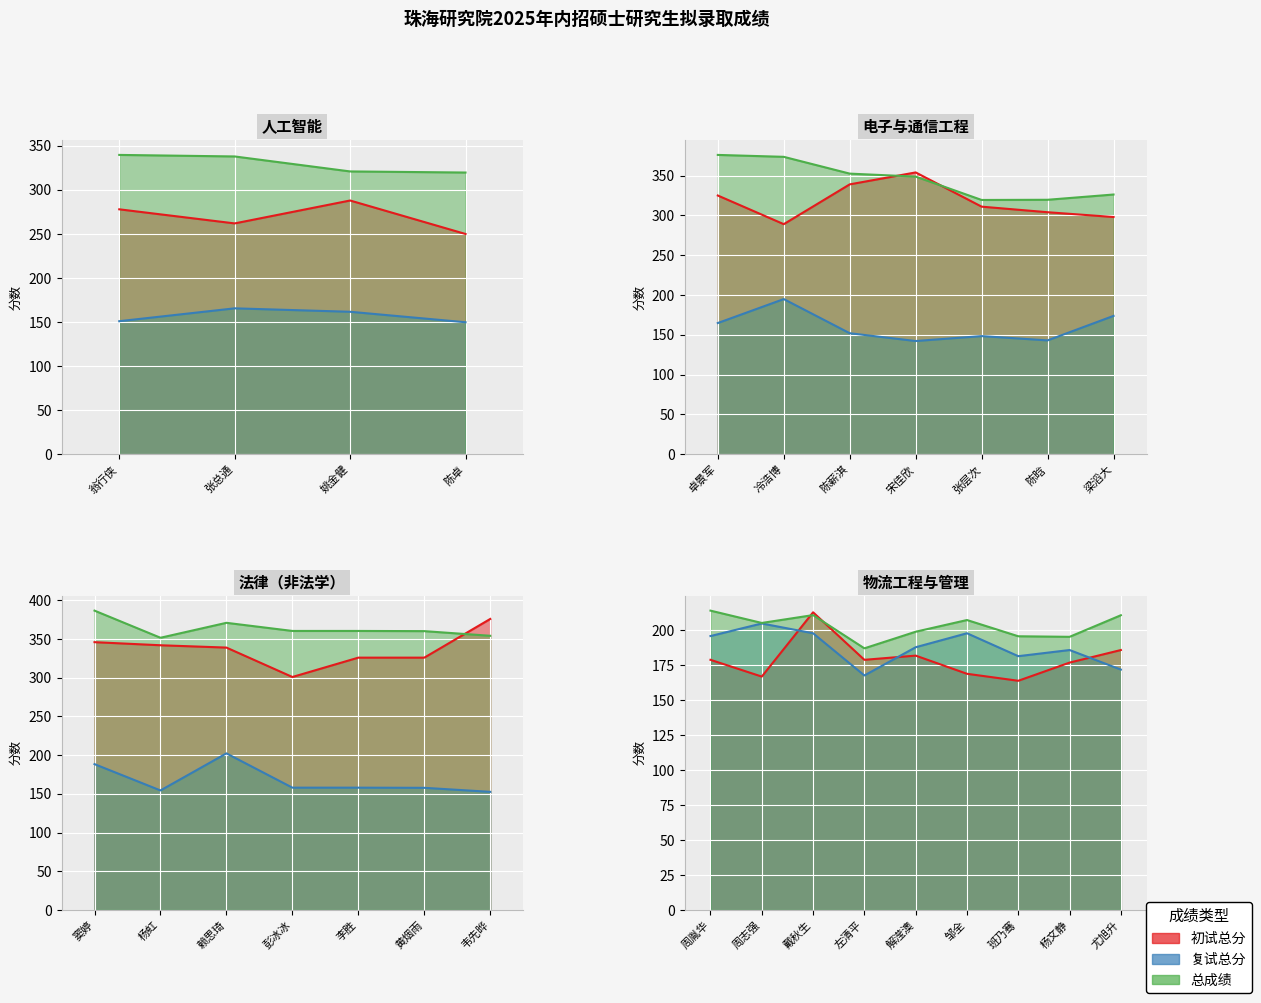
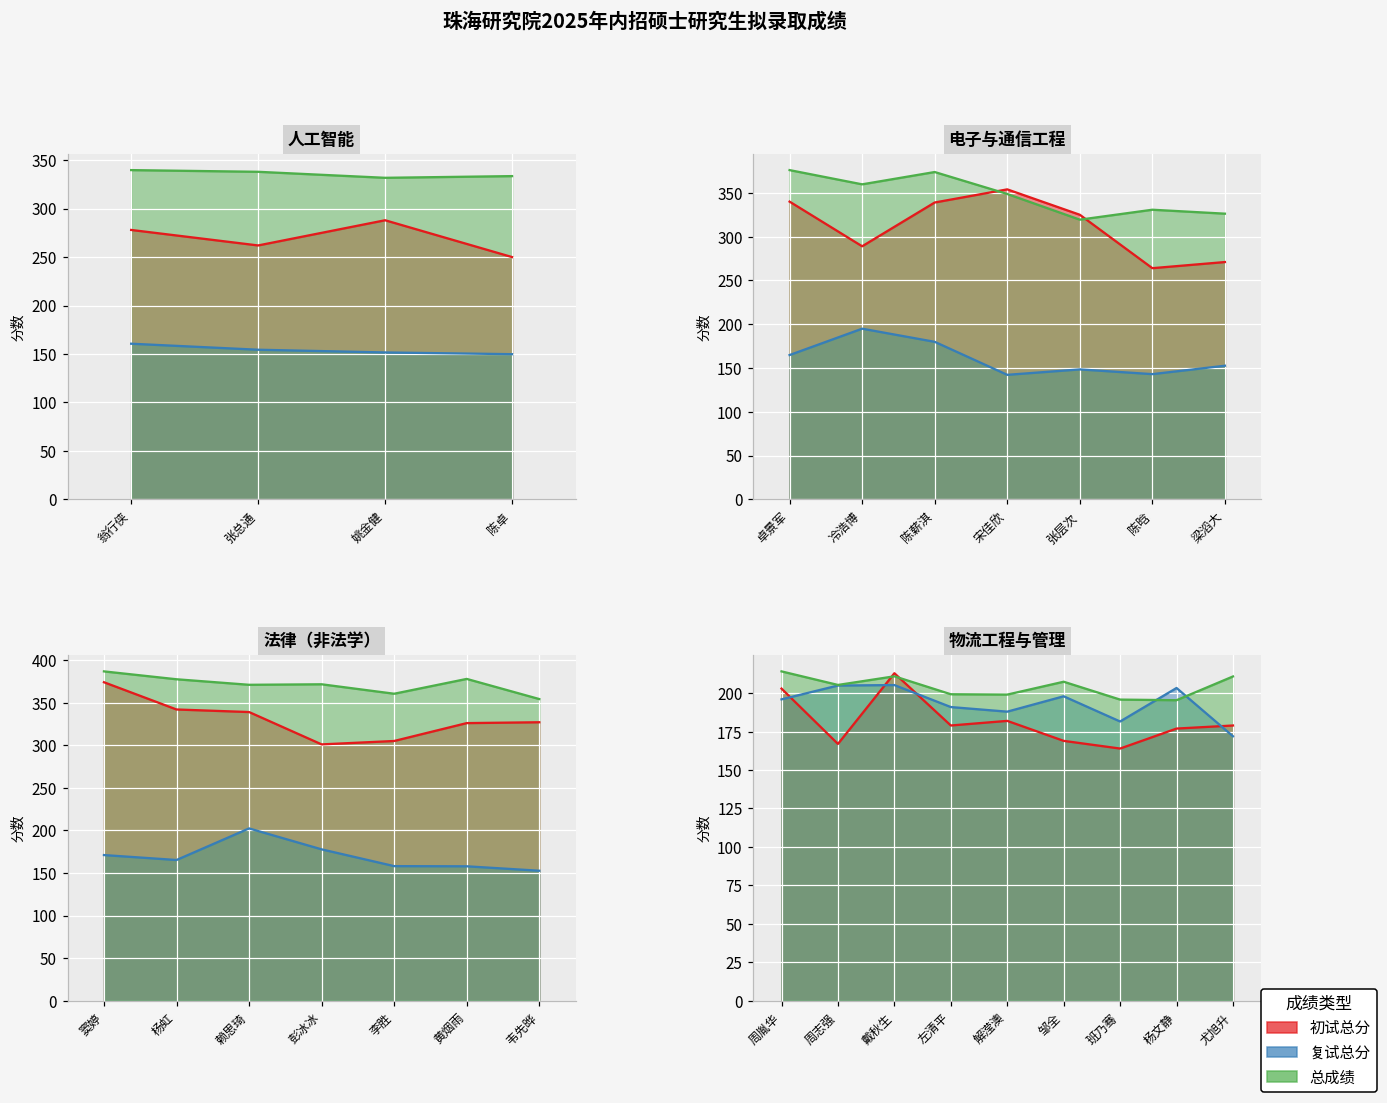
  {
    "人工智能": {
      "初试总分": {
        "翁行侠": 280,
        "张总通": 260,
        "姚金健": 290,
        "陈卓": 250
      },
      "复试总分": {
-       "翁行侠": 150,
-       "张总通": 170,
-       "姚金健": 160,
+       "翁行侠": 160,
+       "张总通": 150,
+       "姚金健": 150,
        "陈卓": 150
      },
      "总成绩": {
        "翁行侠": 340,
        "张总通": 340,
-       "姚金健": 320,
-       "陈卓": 320
+       "姚金健": 330,
+       "陈卓": 330
      }
    },
    "电子与通信工程": {
      "初试总分": {
-       "卓景军": 330,
+       "卓景军": 340,
        "冷浩博": 290,
        "陈薪淇": 340,
        "宋佳欣": 350,
-       "张层次": 310,
-       "陈晗": 300,
-       "梁滔大": 300
+       "张层次": 330,
+       "陈晗": 260,
+       "梁滔大": 270
      },
      "复试总分": {
        "卓景军": 160,
        "冷浩博": 190,
-       "陈薪淇": 150,
+       "陈薪淇": 180,
        "宋佳欣": 140,
        "张层次": 150,
        "陈晗": 140,
-       "梁滔大": 170
+       "梁滔大": 150
      },
      "总成绩": {
        "卓景军": 380,
-       "冷浩博": 370,
-       "陈薪淇": 350,
+       "冷浩博": 360,
+       "陈薪淇": 370,
        "宋佳欣": 350,
        "张层次": 320,
-       "陈晗": 320,
+       "陈晗": 330,
        "梁滔大": 330
      }
    },
    "法律（非法学）": {
      "初试总分": {
-       "窦婷": 350,
+       "窦婷": 370,
        "杨虹": 340,
        "赖思琦": 340,
        "彭冰冰": 300,
-       "李胜": 330,
+       "李胜": 310,
        "黄烟雨": 330,
-       "韦先晔": 380
+       "韦先晔": 330
      },
      "复试总分": {
-       "窦婷": 190,
-       "杨虹": 150,
+       "窦婷": 170,
+       "杨虹": 170,
        "赖思琦": 200,
-       "彭冰冰": 160,
+       "彭冰冰": 180,
        "李胜": 160,
        "黄烟雨": 160,
        "韦先晔": 150
      },
      "总成绩": {
        "窦婷": 390,
-       "杨虹": 350,
+       "杨虹": 380,
        "赖思琦": 370,
-       "彭冰冰": 360,
+       "彭冰冰": 370,
        "李胜": 360,
-       "黄烟雨": 360,
+       "黄烟雨": 380,
        "韦先晔": 350
      }
    },
    "物流工程与管理": {
      "初试总分": {
-       "周胤华": 179,
+       "周胤华": 203,
        "周志强": 167,
        "戴秋生": 213,
        "左清平": 179,
        "解滢澳": 182,
        "邹全": 169,
        "班乃骞": 164,
        "杨文静": 177,
-       "尤旭升": 186
+       "尤旭升": 179
      },
      "复试总分": {
        "周胤华": 196,
-       "戴秋生": 198,
-       "左清平": 168,
+       "戴秋生": 205,
+       "左清平": 191,
        "解滢澳": 188,
        "邹全": 198,
        "班乃骞": 182,
-       "杨文静": 186,
+       "杨文静": 203,
        "尤旭升": 172
      },
      "总成绩": {
        "周胤华": 214,
        "戴秋生": 211,
-       "左清平": 187,
+       "左清平": 199,
        "解滢澳": 199,
        "邹全": 207,
        "班乃骞": 196,
        "杨文静": 195,
        "尤旭升": 211
      }
    }
  }
